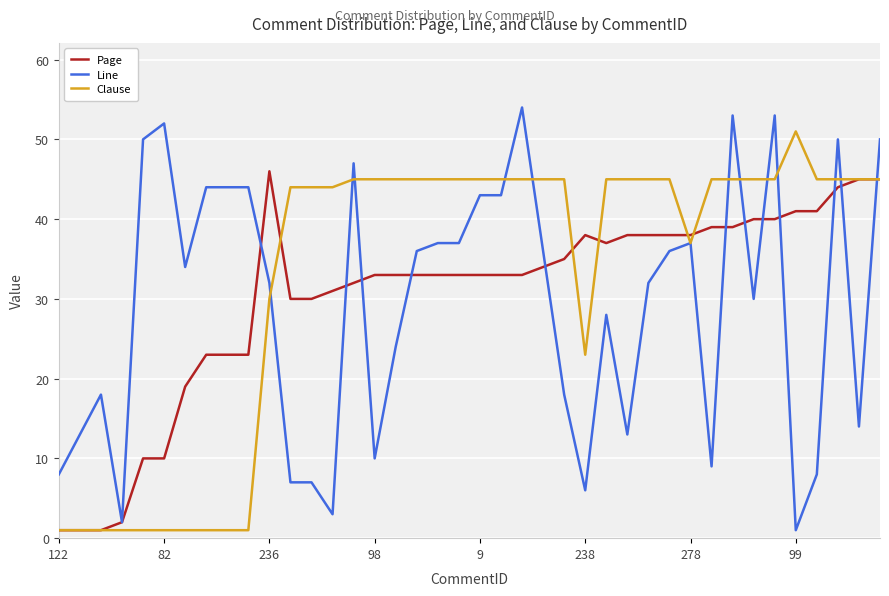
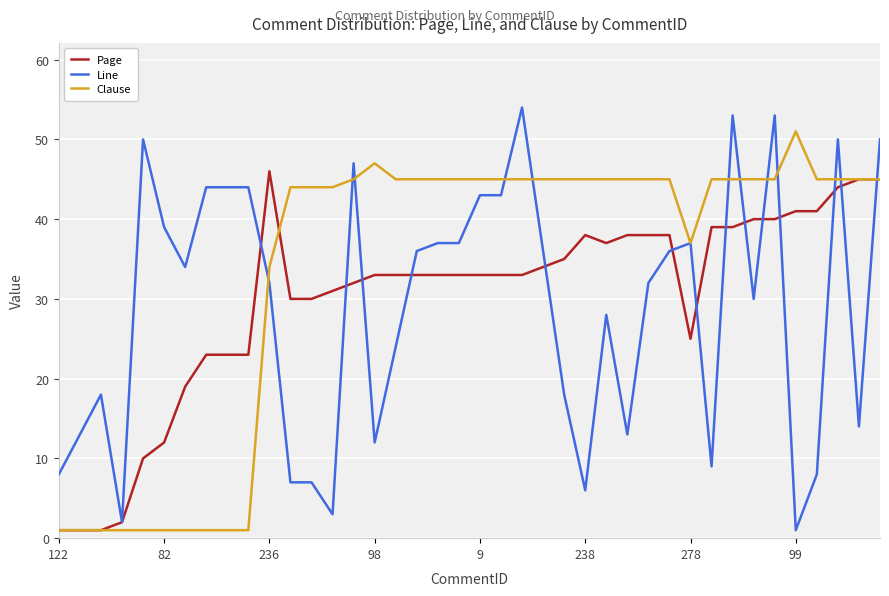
  {
    "Page": {
-     "82": 10,
+     "82": 12,
      "236": 46,
      "98": 33,
      "238": 38,
-     "278": 38,
+     "278": 25,
      "99": 41
    },
    "Line": {
      "122": 8,
-     "82": 52,
+     "82": 39,
      "236": 32,
-     "98": 10,
+     "98": 12,
      "238": 6,
      "99": 1
    },
    "Clause": {
      "82": 1,
-     "236": 30,
-     "98": 45,
-     "238": 23,
+     "236": 34,
+     "98": 47,
+     "238": 45,
      "99": 51
    }
  }
